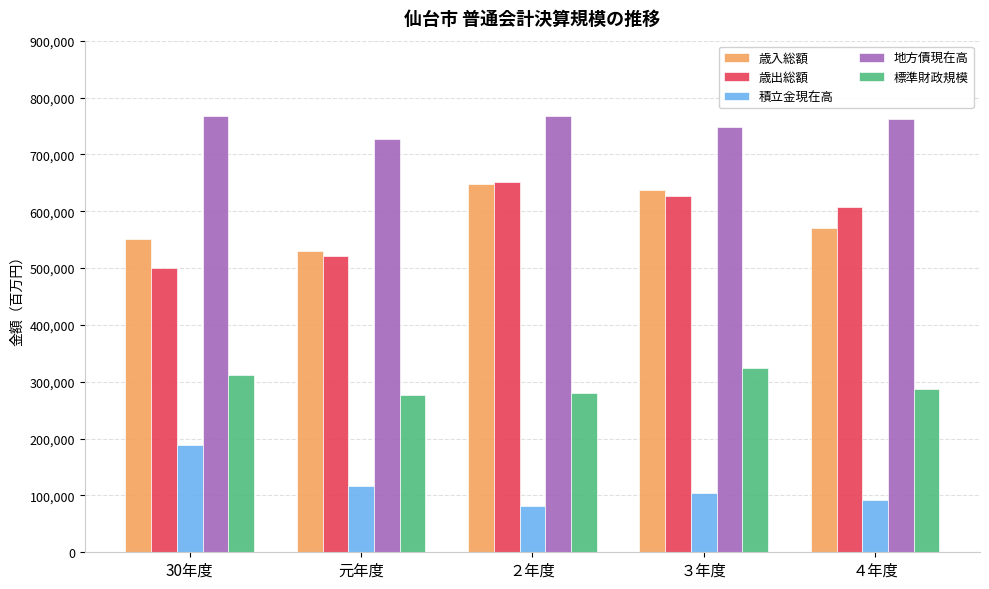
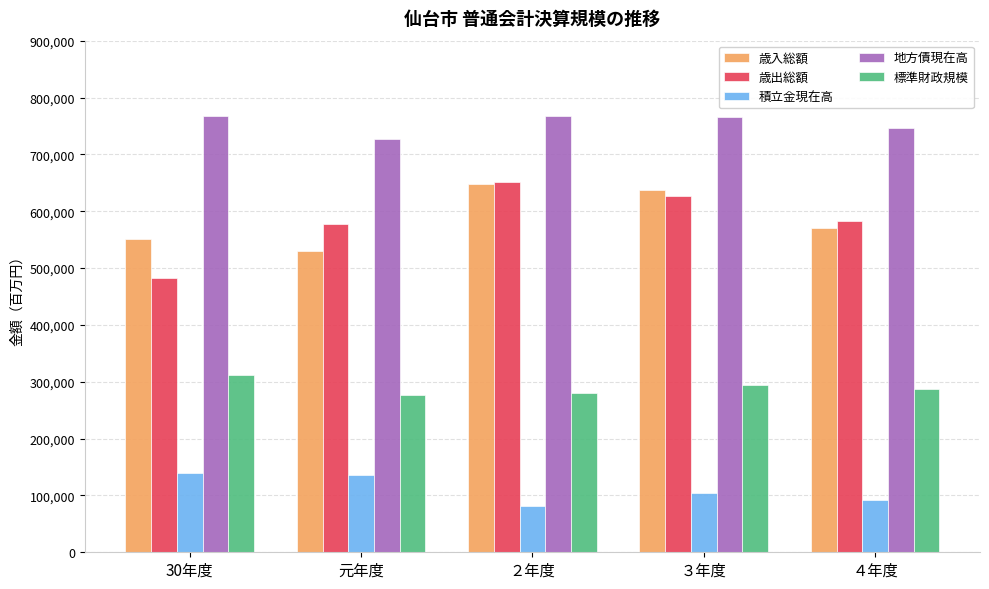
  {
    "歳入総額": {
      "30年度": "550,000",
      "元年度": "530,000",
      "２年度": "650,000",
      "３年度": "640,000",
      "４年度": "570,000"
    },
    "歳出総額": {
-     "30年度": "500,000",
-     "元年度": "520,000",
+     "30年度": "480,000",
+     "元年度": "580,000",
      "２年度": "650,000",
      "３年度": "630,000",
-     "４年度": "610,000"
+     "４年度": "580,000"
    },
    "積立金現在高": {
-     "30年度": "190,000",
-     "元年度": "120,000",
+     "30年度": "140,000",
+     "元年度": "140,000",
      "２年度": "80,000",
      "３年度": "110,000",
      "４年度": "90,000"
    },
    "地方債現在高": {
      "30年度": "770,000",
      "元年度": "730,000",
      "２年度": "770,000",
-     "３年度": "750,000",
-     "４年度": "760,000"
+     "３年度": "770,000",
+     "４年度": "750,000"
    },
    "標準財政規模": {
      "30年度": "310,000",
      "元年度": "280,000",
      "２年度": "280,000",
-     "３年度": "320,000",
+     "３年度": "290,000",
      "４年度": "290,000"
    }
  }
